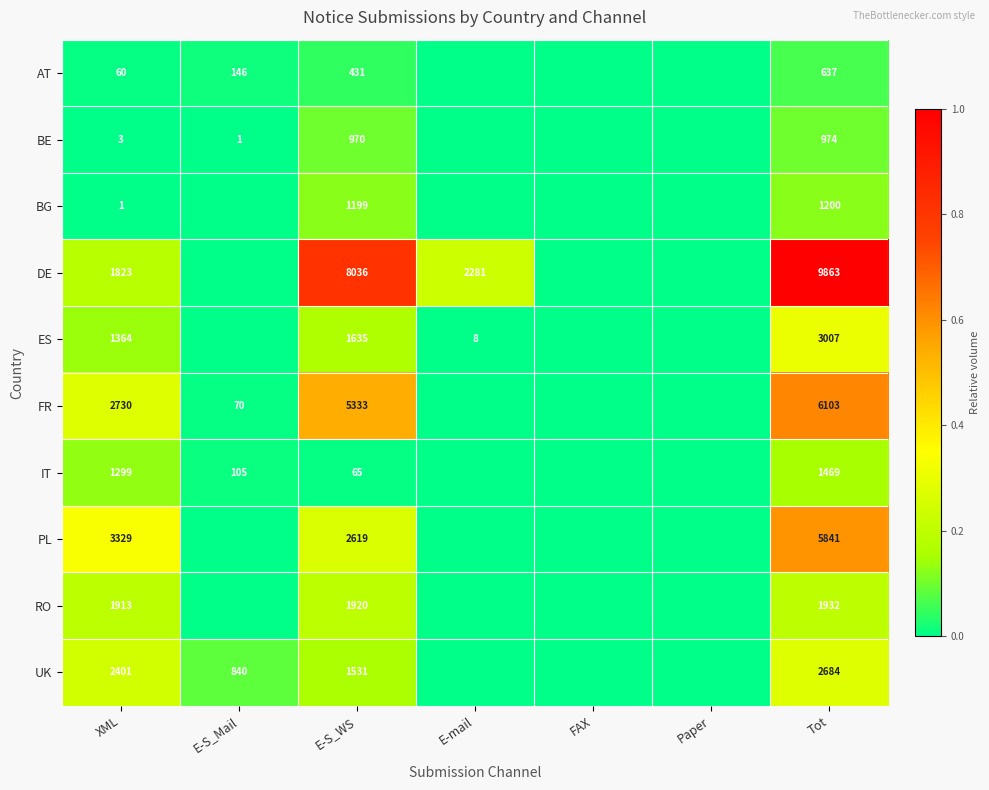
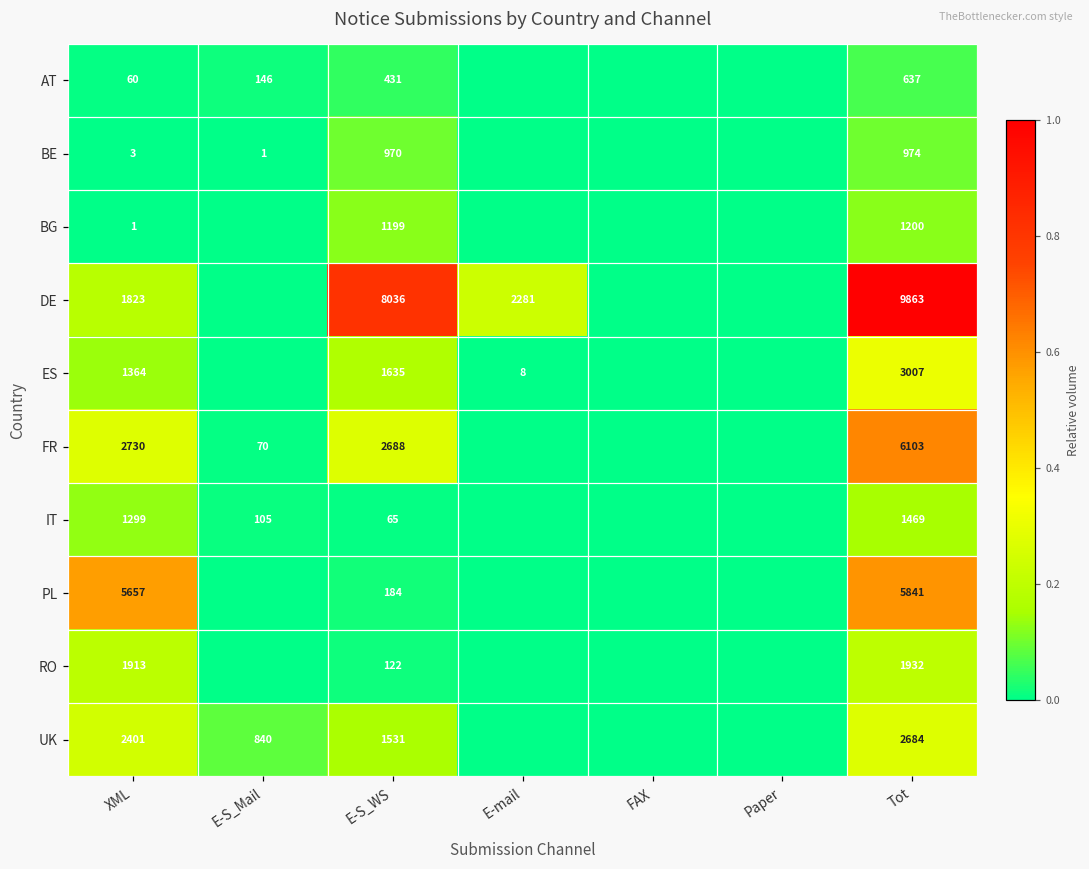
  {
    "AT": {
      "XML": 60,
      "E-S_Mail": 146,
      "E-S_WS": 431,
      "Tot": 637
    },
    "BE": {
      "XML": 3,
      "E-S_Mail": 1,
      "E-S_WS": 970,
      "Tot": 974
    },
    "BG": {
      "XML": 1,
      "E-S_WS": 1199,
      "Tot": 1200
    },
    "DE": {
      "XML": 1823,
      "E-S_WS": 8036,
      "E-mail": 2281,
      "Tot": 9863
    },
    "ES": {
      "XML": 1364,
      "E-S_WS": 1635,
      "E-mail": 8,
      "Tot": 3007
    },
    "FR": {
      "XML": 2730,
      "E-S_Mail": 70,
-     "E-S_WS": 5333,
+     "E-S_WS": 2688,
      "Tot": 6103
    },
    "IT": {
      "XML": 1299,
      "E-S_Mail": 105,
      "E-S_WS": 65,
      "Tot": 1469
    },
    "PL": {
-     "XML": 3329,
-     "E-S_WS": 2619,
+     "XML": 5657,
+     "E-S_WS": 184,
      "Tot": 5841
    },
    "RO": {
      "XML": 1913,
-     "E-S_WS": 1920,
+     "E-S_WS": 122,
      "Tot": 1932
    },
    "UK": {
      "XML": 2401,
      "E-S_Mail": 840,
      "E-S_WS": 1531,
      "Tot": 2684
    }
  }
